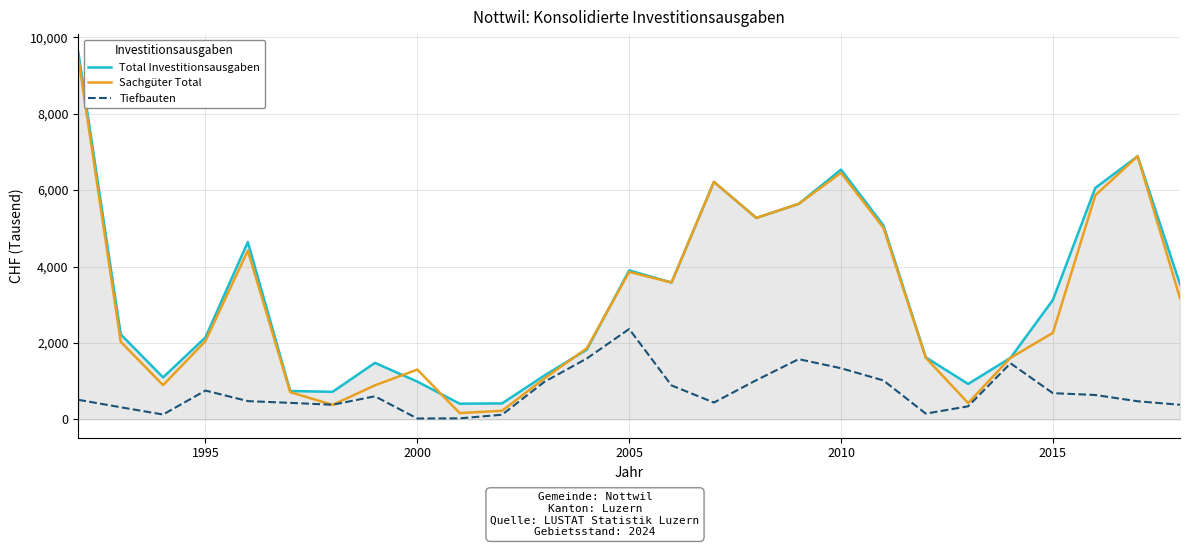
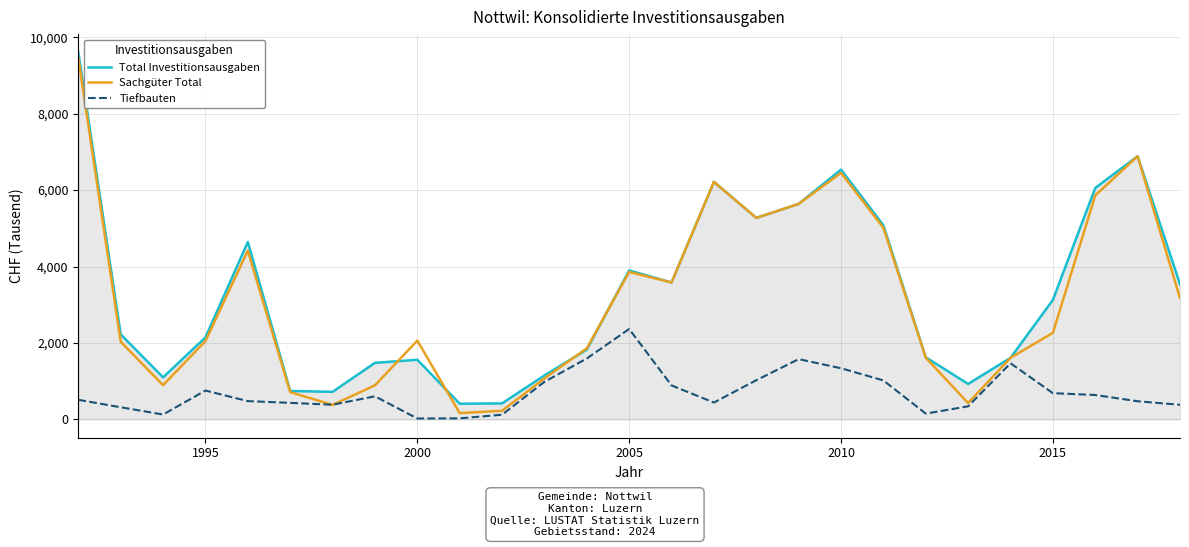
  {
    "Total Investitionsausgaben": {
      "1995": "2,100",
-     "2000": "1,000",
+     "2000": "1,600",
      "2010": "6,500",
      "2015": "3,100"
    },
    "Sachgüter Total": {
      "1995": "2,000",
-     "2000": "1,300",
+     "2000": "2,100",
      "2010": "6,500",
      "2015": "2,300"
    },
    "Tiefbauten": {
      "1995": "800",
      "2000": "0",
      "2005": "2,400",
      "2010": "1,300",
      "2015": "700"
    }
  }
